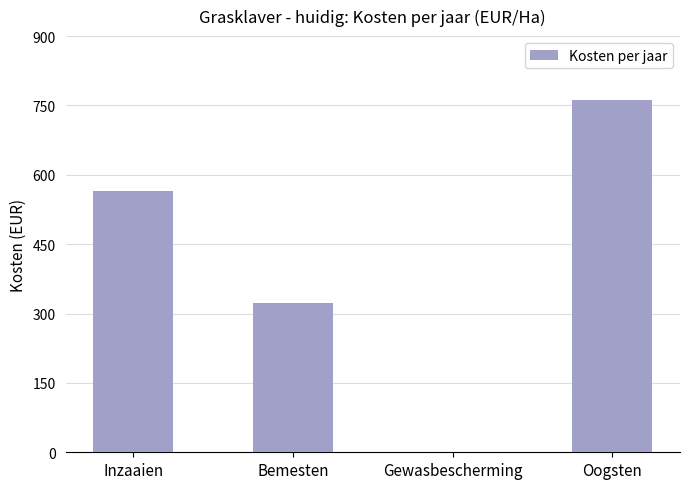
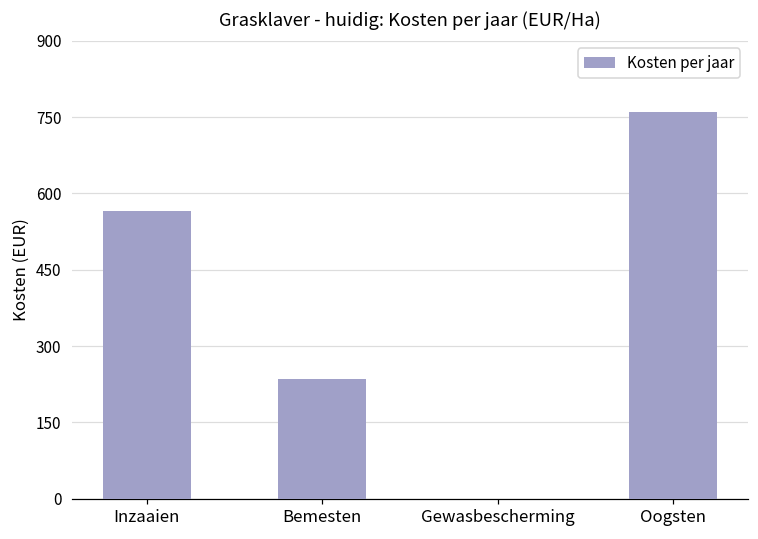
  {
    "Inzaaien": 570,
-   "Bemesten": 320,
+   "Bemesten": 240,
    "Gewasbescherming": 0,
    "Oogsten": 760
  }
